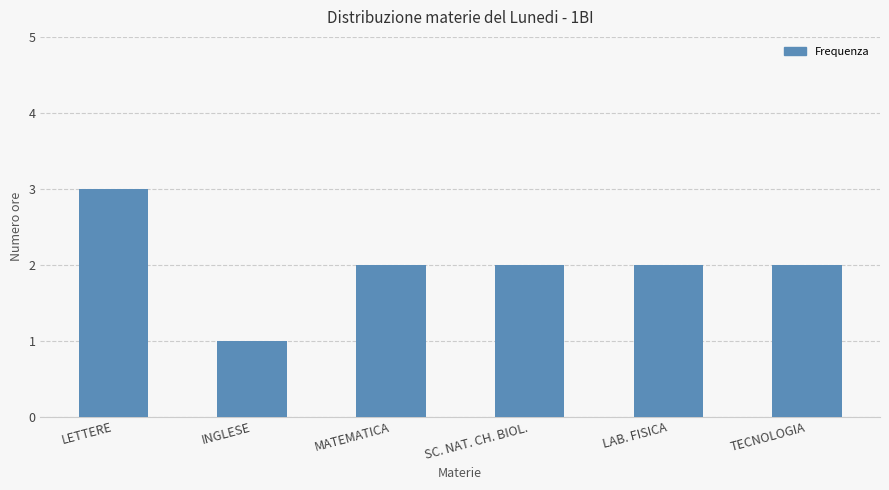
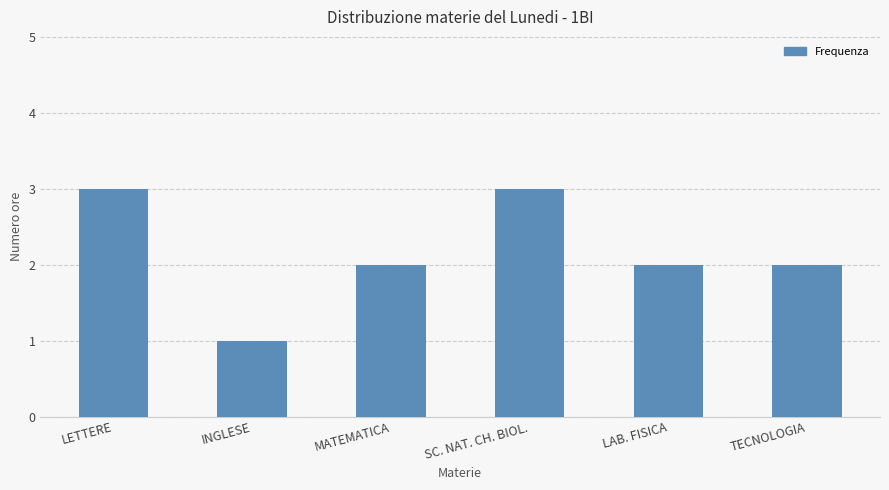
  {
    "LETTERE": 3,
    "INGLESE": 1,
    "MATEMATICA": 2,
-   "SC. NAT. CH. BIOL.": 2,
+   "SC. NAT. CH. BIOL.": 3,
    "LAB. FISICA": 2,
    "TECNOLOGIA": 2
  }
